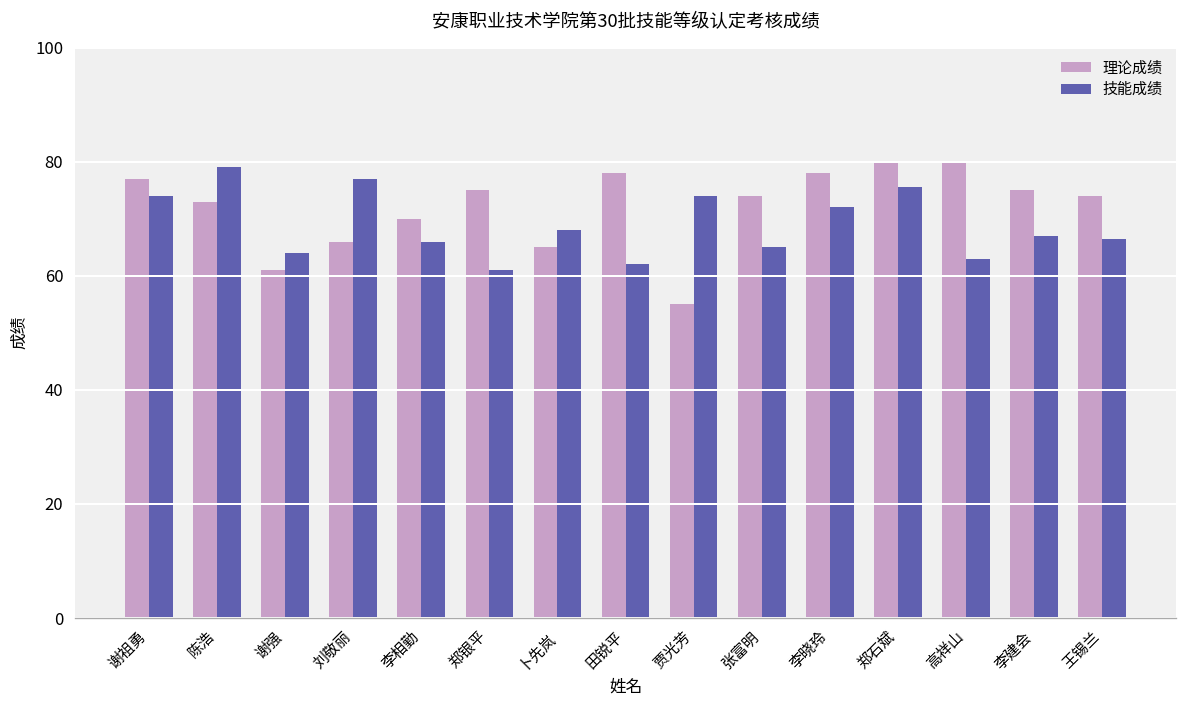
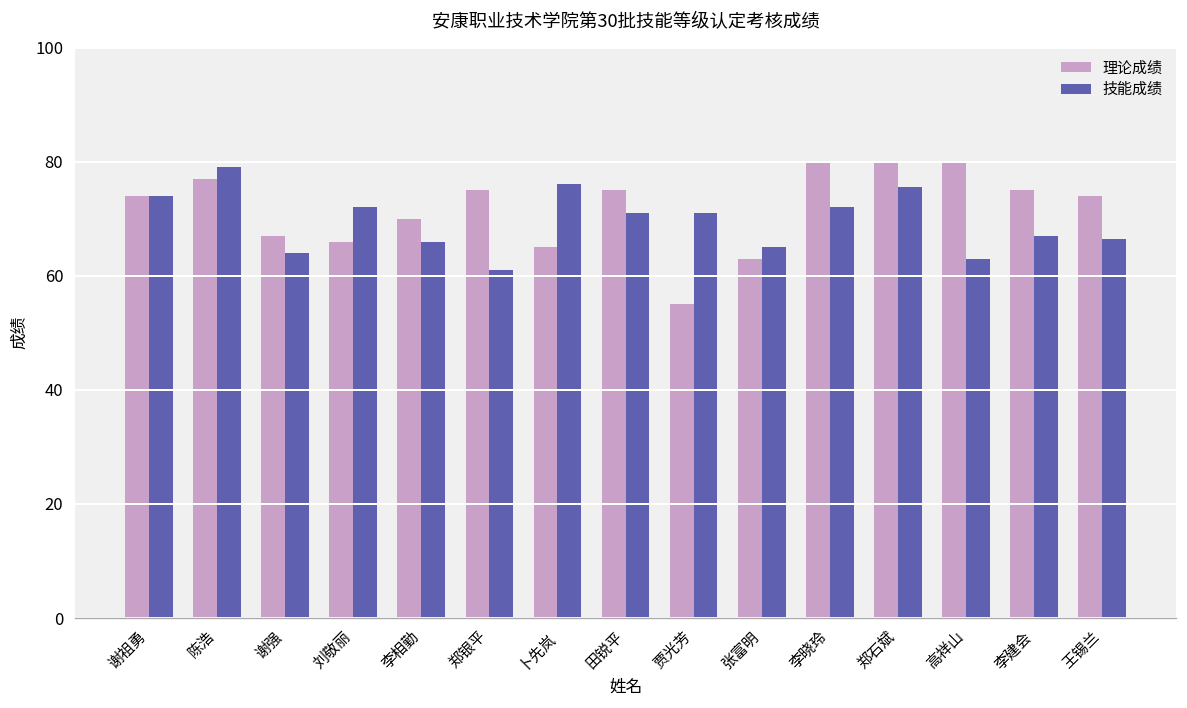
  {
    "理论成绩": {
-     "谢祖勇": 77,
-     "陈浩": 73,
-     "谢强": 61,
+     "谢祖勇": 74,
+     "陈浩": 77,
+     "谢强": 67,
      "刘敬丽": 66,
      "李相勤": 70,
      "郑银平": 75,
      "卜先岚": 65,
-     "田锐平": 78,
+     "田锐平": 75,
      "贾光芳": 55,
-     "张富明": 74,
-     "李晓玲": 78,
+     "张富明": 63,
+     "李晓玲": 80,
      "郑石斌": 80,
      "高祥山": 80,
      "李建会": 75,
      "王锡兰": 74
    },
    "技能成绩": {
      "谢祖勇": 74,
      "陈浩": 79,
      "谢强": 64,
-     "刘敬丽": 77,
+     "刘敬丽": 72,
      "李相勤": 66,
      "郑银平": 61,
-     "卜先岚": 68,
-     "田锐平": 62,
-     "贾光芳": 74,
+     "卜先岚": 76,
+     "田锐平": 71,
+     "贾光芳": 71,
      "张富明": 65,
      "李晓玲": 72,
      "郑石斌": 76,
      "高祥山": 63,
      "李建会": 67,
      "王锡兰": 67
    }
  }
